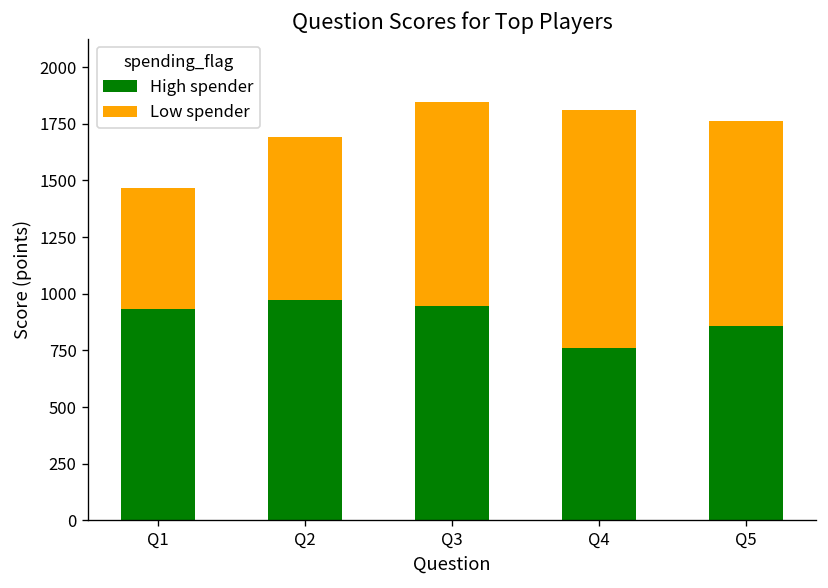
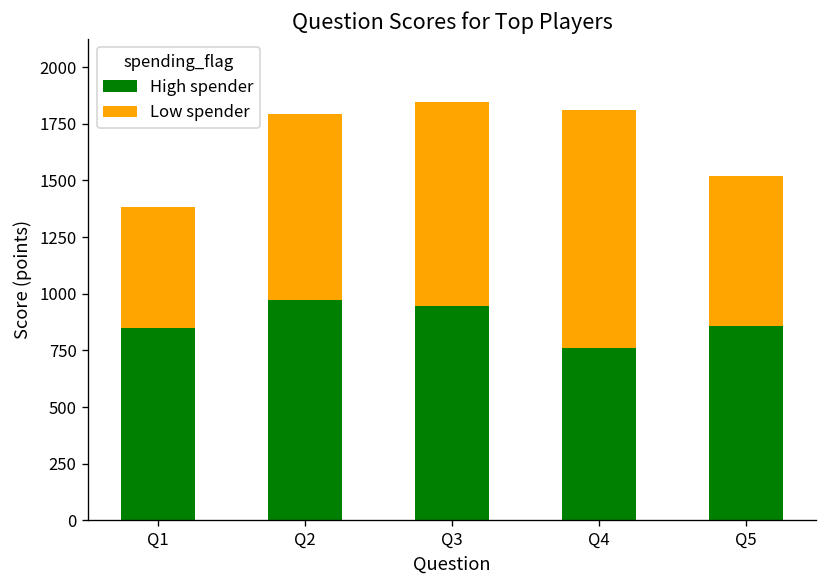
  {
    "High spender": {
-     "Q1": 930,
+     "Q1": 850,
      "Q2": 970,
      "Q3": 950,
      "Q4": 760,
      "Q5": 860
    },
    "Low spender": {
      "Q1": 540,
-     "Q2": 720,
+     "Q2": 820,
      "Q3": 900,
      "Q4": 1050,
-     "Q5": 900
+     "Q5": 660
    }
  }
